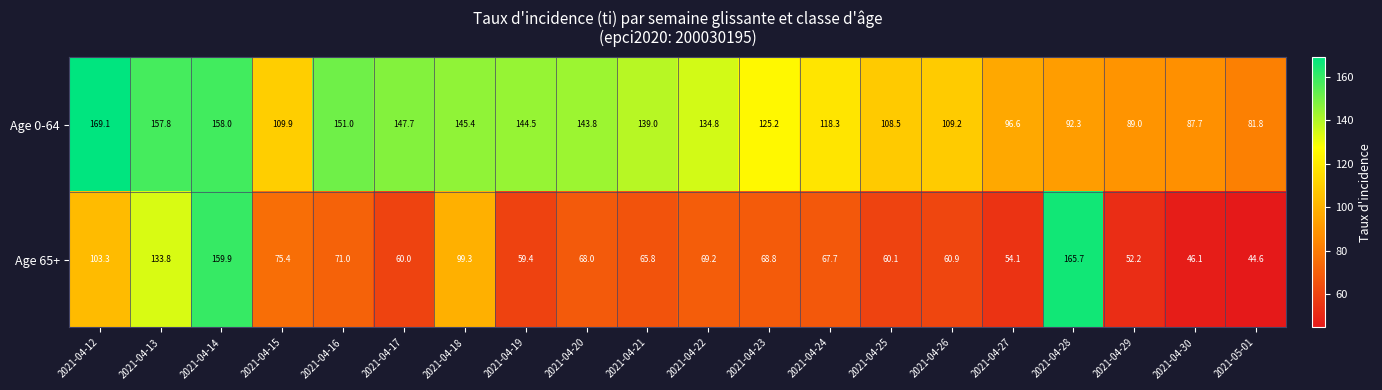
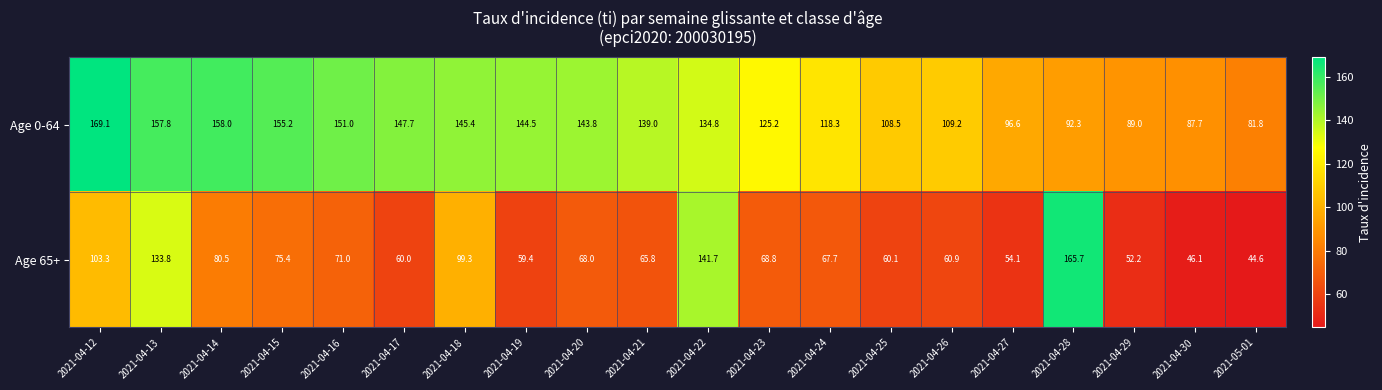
  {
    "Age 0-64": {
      "2021-04-12": 169.1,
      "2021-04-13": 157.8,
      "2021-04-14": 158.0,
-     "2021-04-15": 109.9,
+     "2021-04-15": 155.2,
      "2021-04-16": 151.0,
      "2021-04-17": 147.7,
      "2021-04-18": 145.4,
      "2021-04-19": 144.5,
      "2021-04-20": 143.8,
      "2021-04-21": 139.0,
      "2021-04-22": 134.8,
      "2021-04-23": 125.2,
      "2021-04-24": 118.3,
      "2021-04-25": 108.5,
      "2021-04-26": 109.2,
      "2021-04-27": 96.6,
      "2021-04-28": 92.3,
      "2021-04-29": 89.0,
      "2021-04-30": 87.7,
      "2021-05-01": 81.8
    },
    "Age 65+": {
      "2021-04-12": 103.3,
      "2021-04-13": 133.8,
-     "2021-04-14": 159.9,
+     "2021-04-14": 80.5,
      "2021-04-15": 75.4,
      "2021-04-16": 71.0,
      "2021-04-17": 60.0,
      "2021-04-18": 99.3,
      "2021-04-19": 59.4,
      "2021-04-20": 68.0,
      "2021-04-21": 65.8,
-     "2021-04-22": 69.2,
+     "2021-04-22": 141.7,
      "2021-04-23": 68.8,
      "2021-04-24": 67.7,
      "2021-04-25": 60.1,
      "2021-04-26": 60.9,
      "2021-04-27": 54.1,
      "2021-04-28": 165.7,
      "2021-04-29": 52.2,
      "2021-04-30": 46.1,
      "2021-05-01": 44.6
    }
  }
